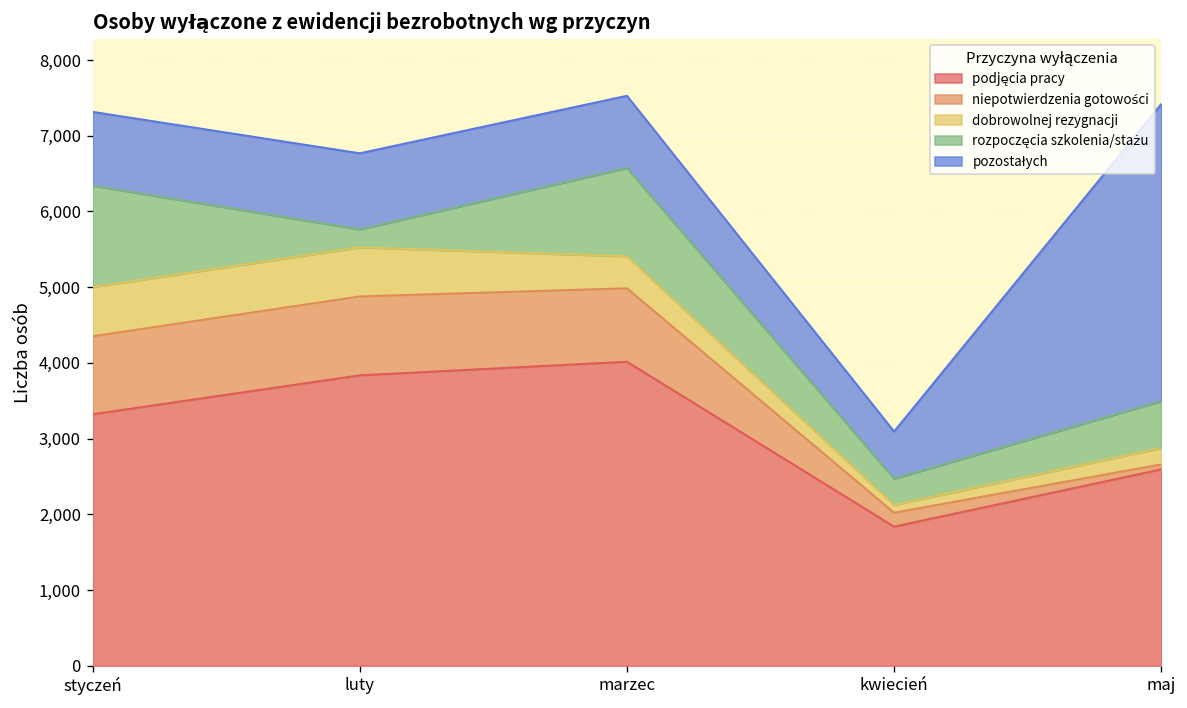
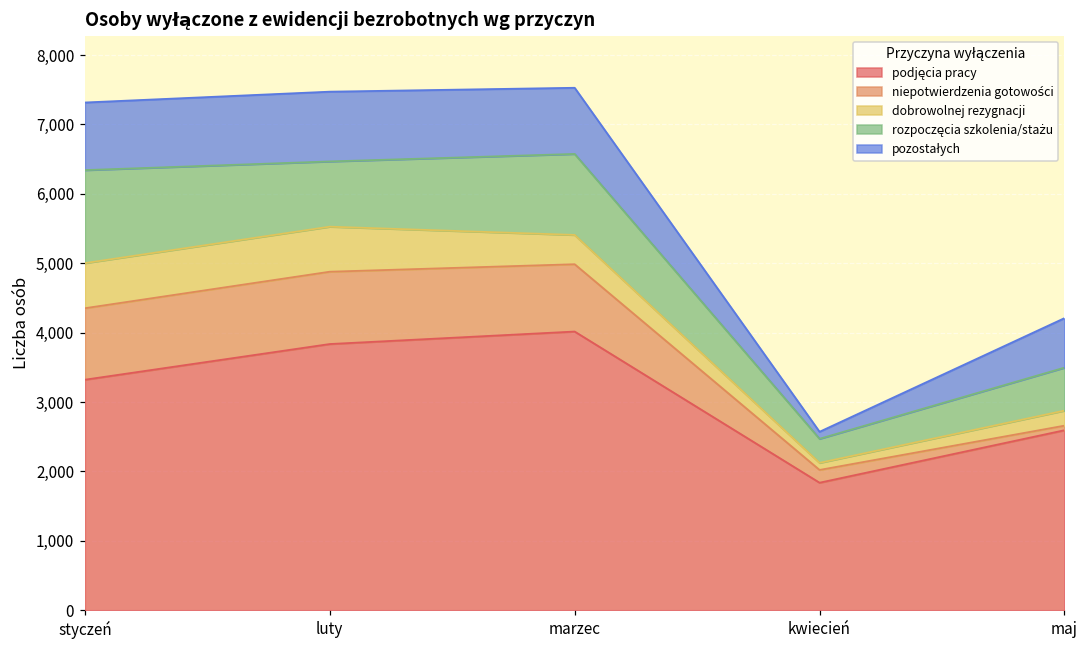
  {
    "rozpoczęcia szkolenia/stażu": {
      "styczeń": "1,300",
-     "luty": "200",
+     "luty": "900",
      "marzec": "1,200",
      "kwiecień": "300",
      "maj": "600"
    },
    "pozostałych": {
      "styczeń": "1,000",
      "luty": "1,000",
      "marzec": "1,000",
-     "kwiecień": "600",
-     "maj": "3,900"
+     "kwiecień": "100",
+     "maj": "700"
    }
  }
